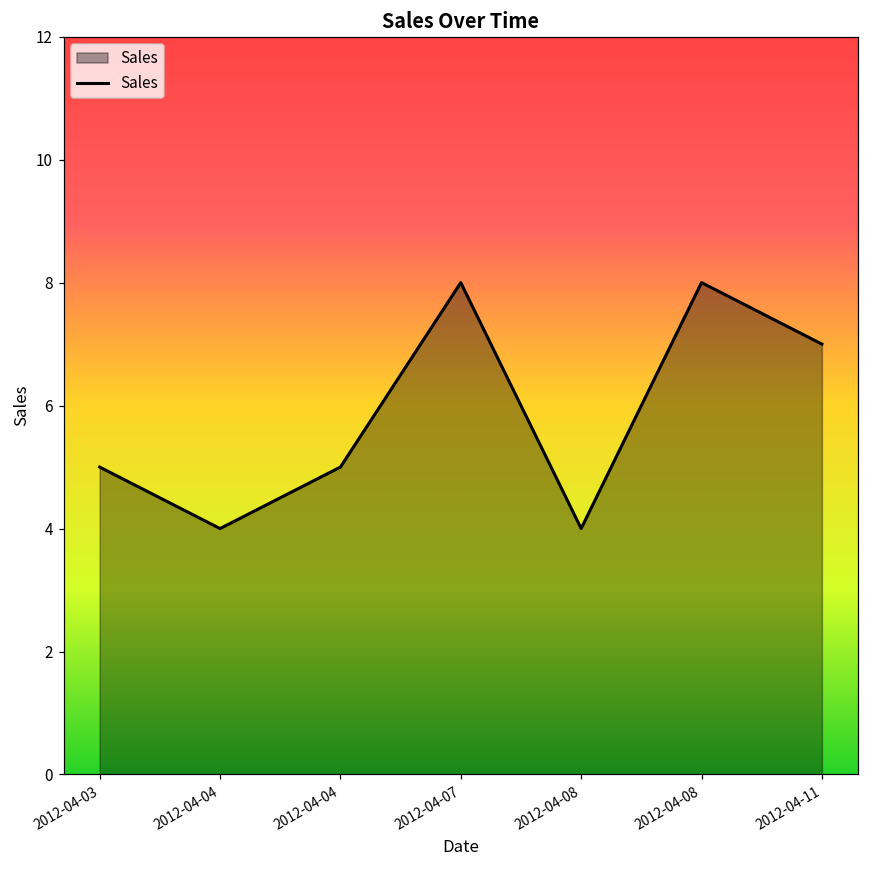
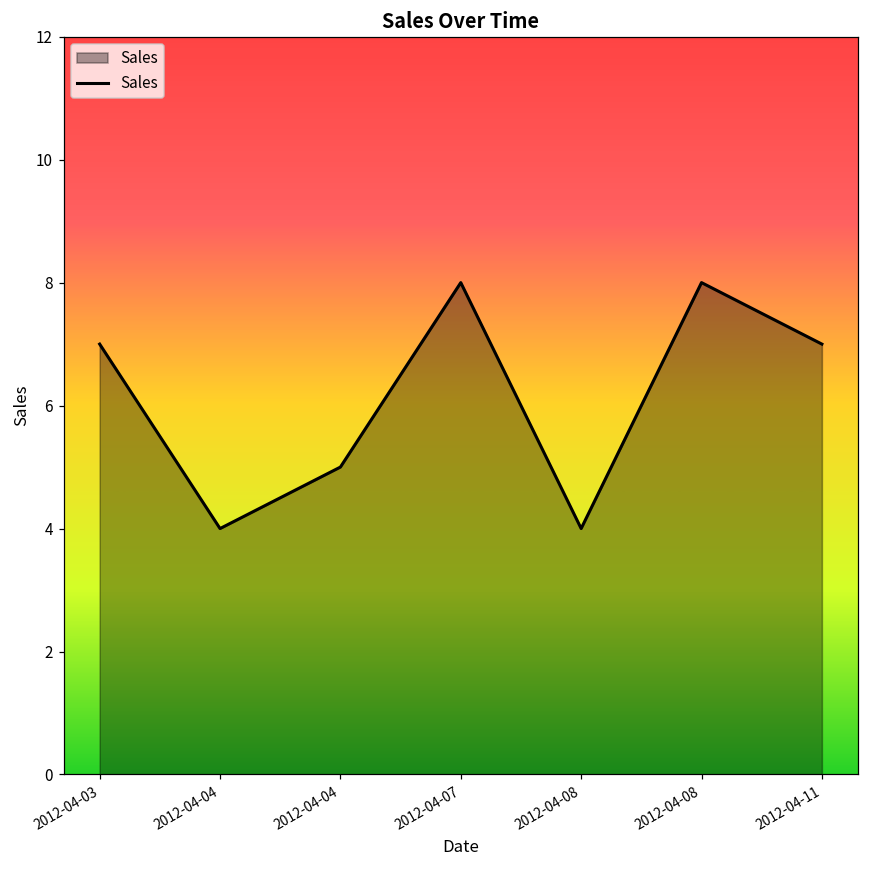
  {
-   "2012-04-03": 5,
+   "2012-04-03": 7,
    "2012-04-07": 8,
    "2012-04-11": 7
  }
